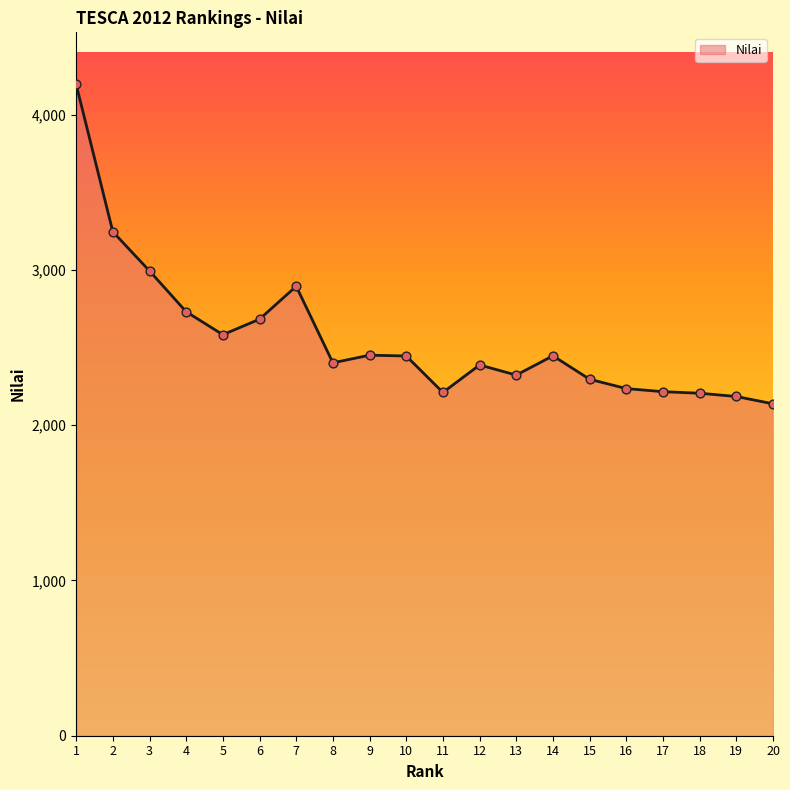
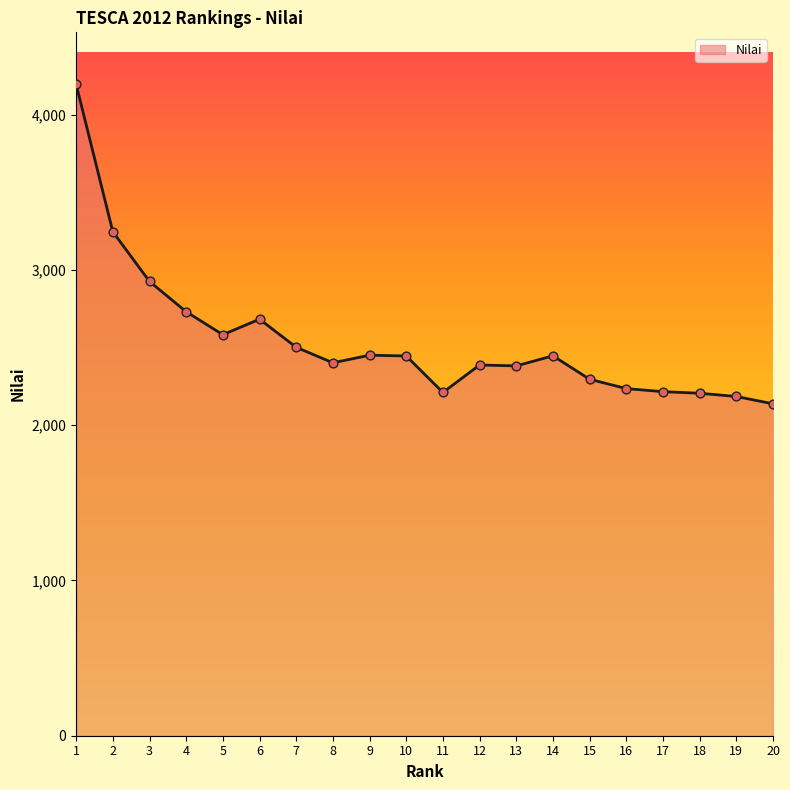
  {
    "1": "4,200",
    "2": "3,250",
-   "3": "2,990",
+   "3": "2,930",
    "4": "2,730",
    "5": "2,580",
    "6": "2,680",
-   "7": "2,900",
+   "7": "2,500",
    "8": "2,400",
    "9": "2,450",
    "10": "2,450",
    "11": "2,210",
    "12": "2,390",
-   "13": "2,320",
+   "13": "2,380",
    "14": "2,450",
    "15": "2,300",
    "16": "2,240",
    "17": "2,220",
    "18": "2,210",
    "19": "2,190",
    "20": "2,140"
  }
